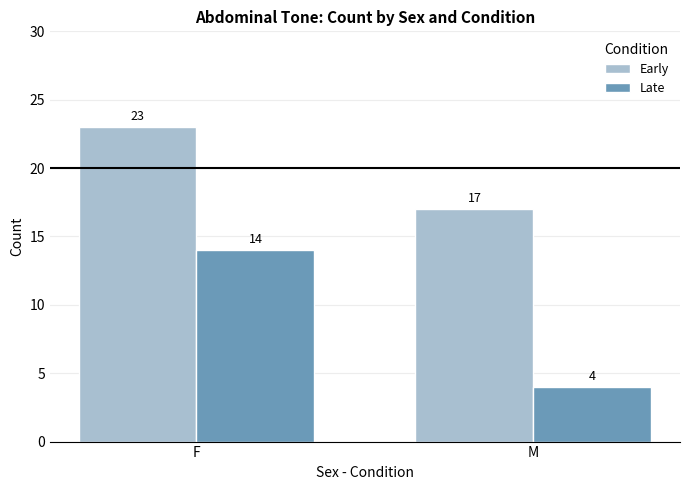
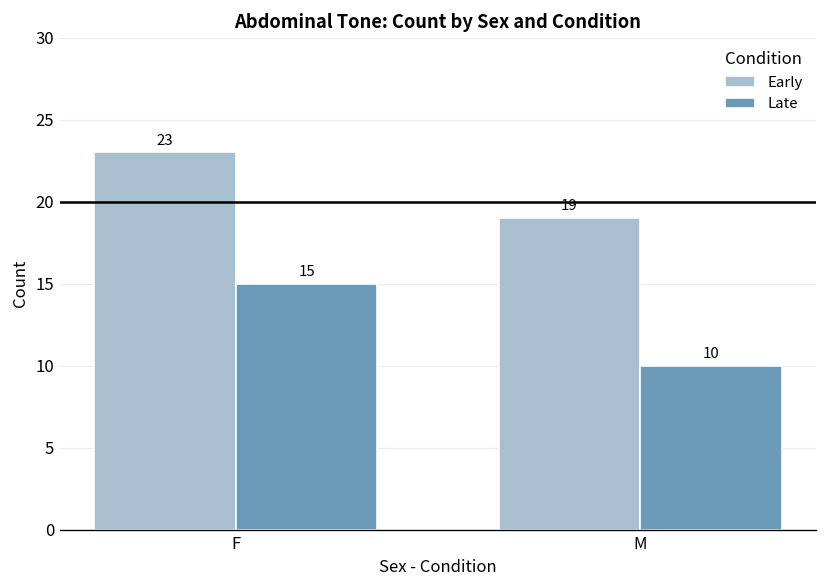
  {
    "Early": {
      "F": 23,
-     "M": 17
+     "M": 19
    },
    "Late": {
-     "F": 14,
-     "M": 4
+     "F": 15,
+     "M": 10
    }
  }
